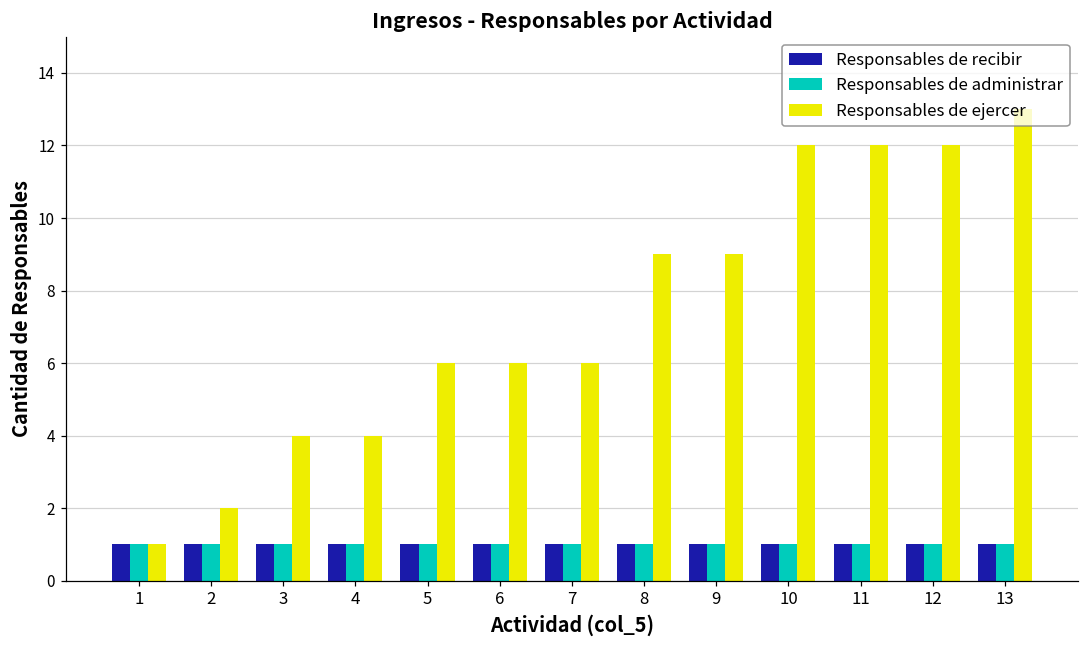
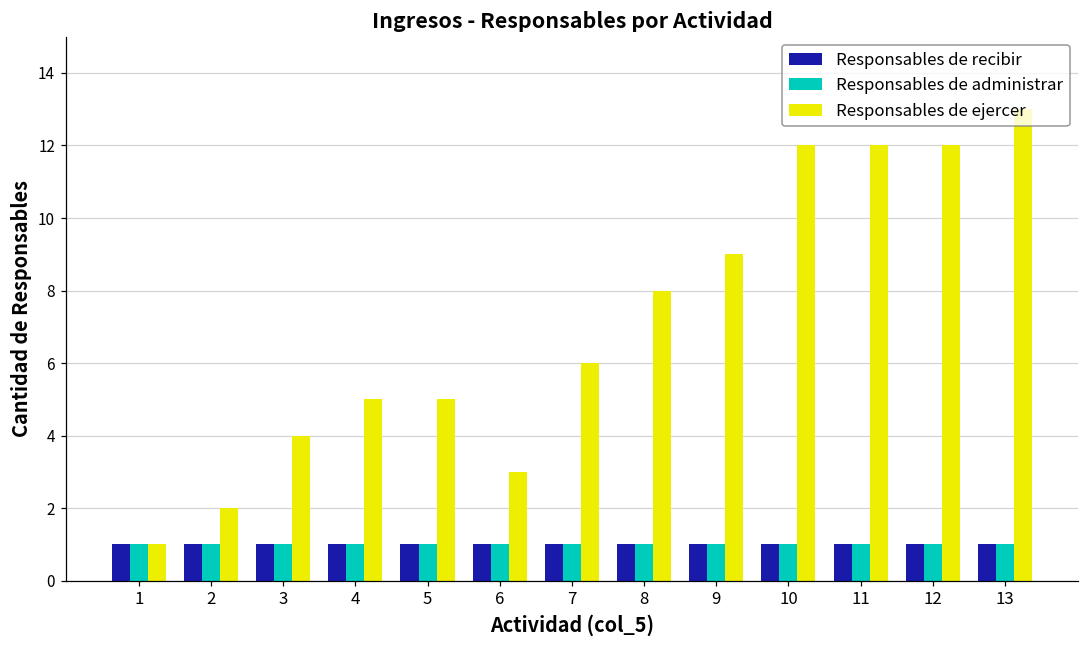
  {
    "Responsables de recibir": {
      "1": 1,
      "2": 1,
      "3": 1,
      "4": 1,
      "5": 1,
      "6": 1,
      "7": 1,
      "8": 1,
      "9": 1,
      "10": 1,
      "11": 1,
      "12": 1,
      "13": 1
    },
    "Responsables de administrar": {
      "1": 1,
      "2": 1,
      "3": 1,
      "4": 1,
      "5": 1,
      "6": 1,
      "7": 1,
      "8": 1,
      "9": 1,
      "10": 1,
      "11": 1,
      "12": 1,
      "13": 1
    },
    "Responsables de ejercer": {
      "1": 1,
      "2": 2,
      "3": 4,
-     "4": 4,
-     "5": 6,
-     "6": 6,
+     "4": 5,
+     "5": 5,
+     "6": 3,
      "7": 6,
-     "8": 9,
+     "8": 8,
      "9": 9,
      "10": 12,
      "11": 12,
      "12": 12
    }
  }
